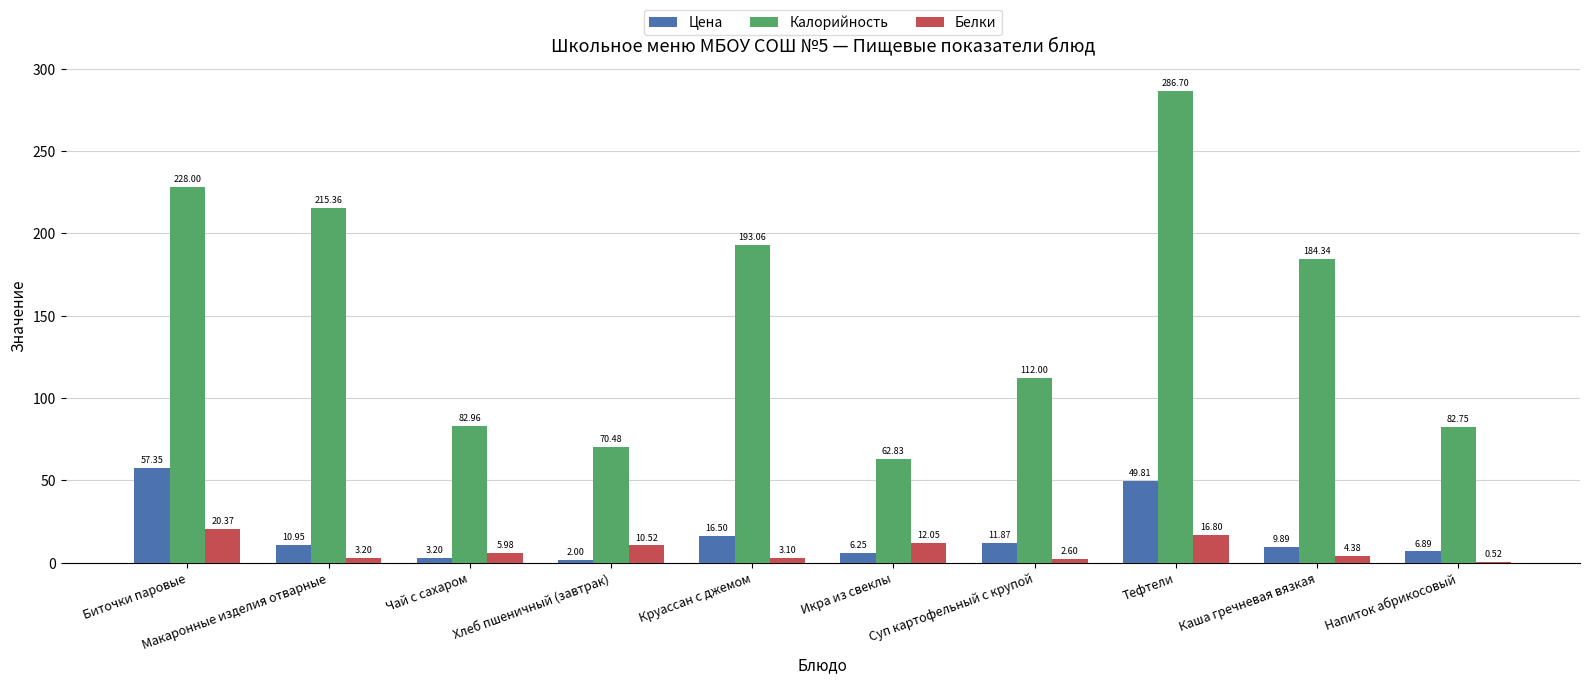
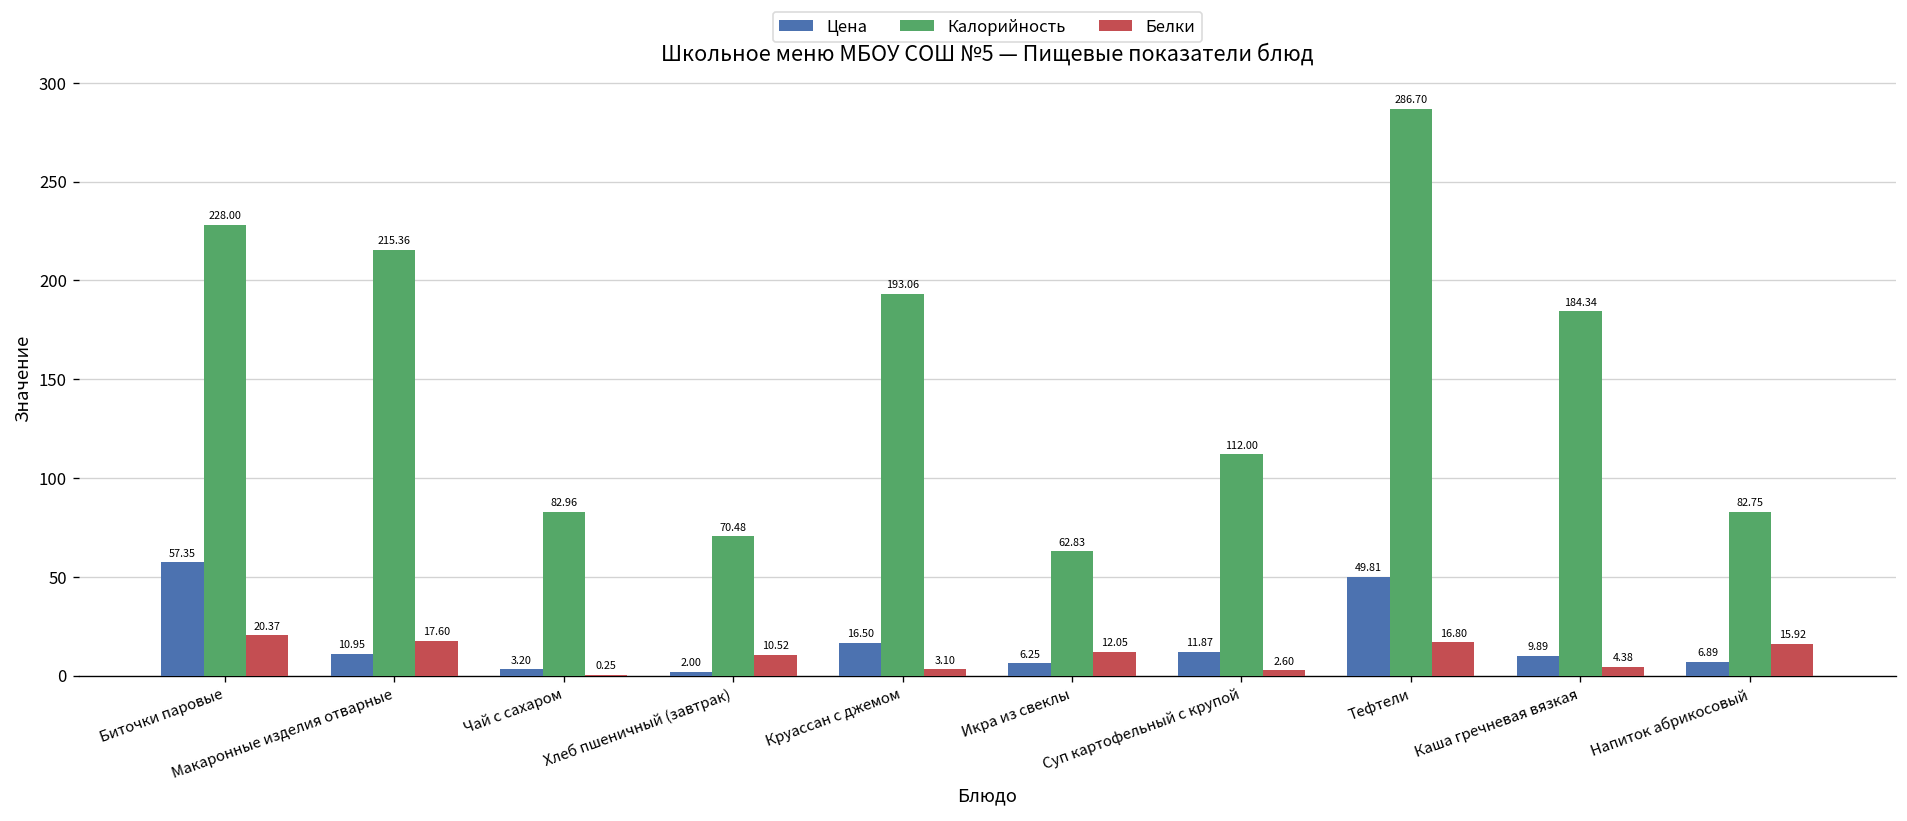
  {
    "Цена": {
      "Биточки паровые": 57.35,
      "Макаронные изделия отварные": 10.95,
      "Чай с сахаром": 3.20,
      "Хлеб пшеничный (завтрак)": 2.00,
      "Круассан с джемом": 16.50,
      "Икра из свеклы": 6.25,
      "Суп картофельный с крупой": 11.87,
      "Тефтели": 49.81,
      "Каша гречневая вязкая": 9.89,
      "Напиток абрикосовый": 6.89
    },
    "Калорийность": {
      "Биточки паровые": 228.00,
      "Макаронные изделия отварные": 215.36,
      "Чай с сахаром": 82.96,
      "Хлеб пшеничный (завтрак)": 70.48,
      "Круассан с джемом": 193.06,
      "Икра из свеклы": 62.83,
      "Суп картофельный с крупой": 112.00,
      "Тефтели": 286.70,
      "Каша гречневая вязкая": 184.34,
      "Напиток абрикосовый": 82.75
    },
    "Белки": {
      "Биточки паровые": 20.37,
-     "Макаронные изделия отварные": 3.20,
-     "Чай с сахаром": 5.98,
+     "Макаронные изделия отварные": 17.60,
+     "Чай с сахаром": 0.25,
      "Хлеб пшеничный (завтрак)": 10.52,
      "Круассан с джемом": 3.10,
      "Икра из свеклы": 12.05,
      "Суп картофельный с крупой": 2.60,
      "Тефтели": 16.80,
      "Каша гречневая вязкая": 4.38,
-     "Напиток абрикосовый": 0.52
+     "Напиток абрикосовый": 15.92
    }
  }
